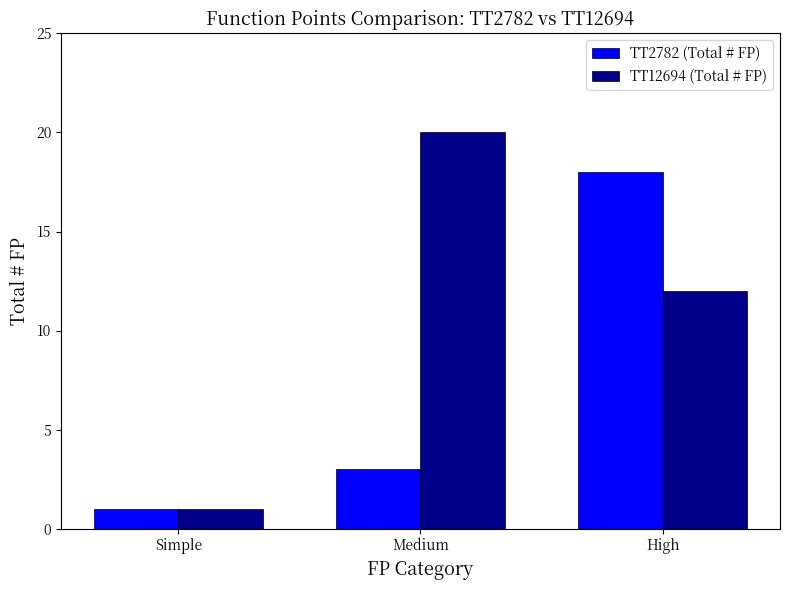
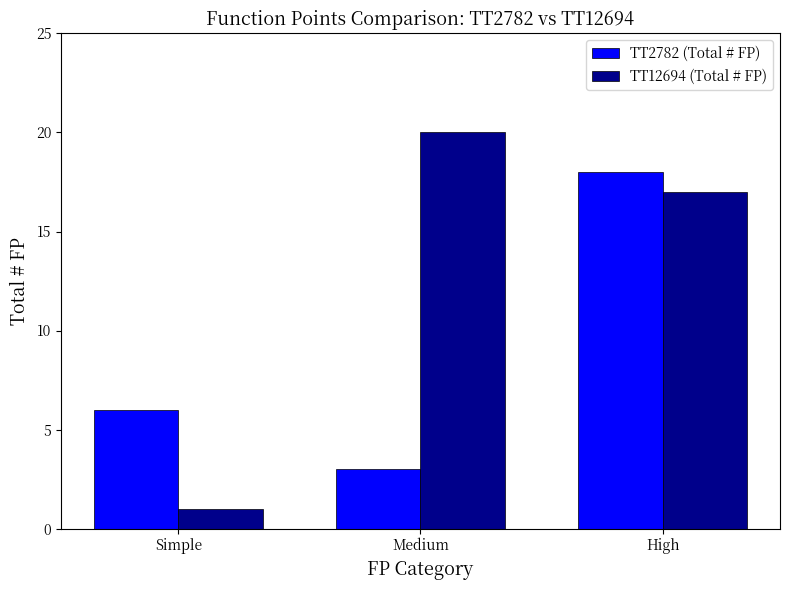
  {
    "TT2782 (Total # FP)": {
-     "Simple": 1,
+     "Simple": 6,
      "Medium": 3,
      "High": 18
    },
    "TT12694 (Total # FP)": {
      "Simple": 1,
      "Medium": 20,
-     "High": 12
+     "High": 17
    }
  }
